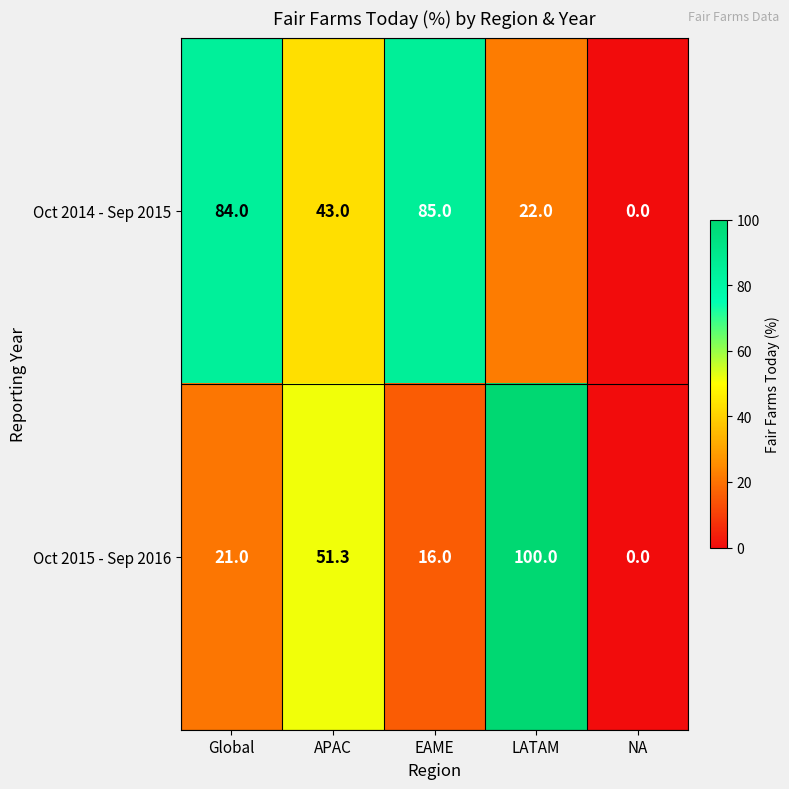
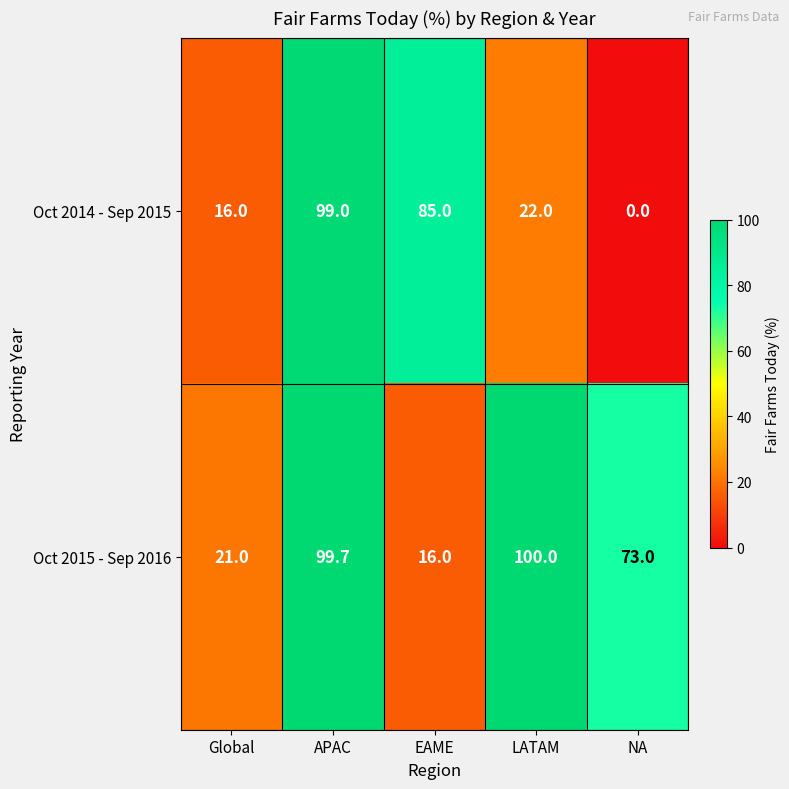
  {
    "Oct 2014 - Sep 2015": {
-     "Global": 84.0,
-     "APAC": 43.0,
+     "Global": 16.0,
+     "APAC": 99.0,
      "EAME": 85.0,
      "LATAM": 22.0,
      "NA": 0.0
    },
    "Oct 2015 - Sep 2016": {
      "Global": 21.0,
-     "APAC": 51.3,
+     "APAC": 99.7,
      "EAME": 16.0,
      "LATAM": 100.0,
-     "NA": 0.0
+     "NA": 73.0
    }
  }
